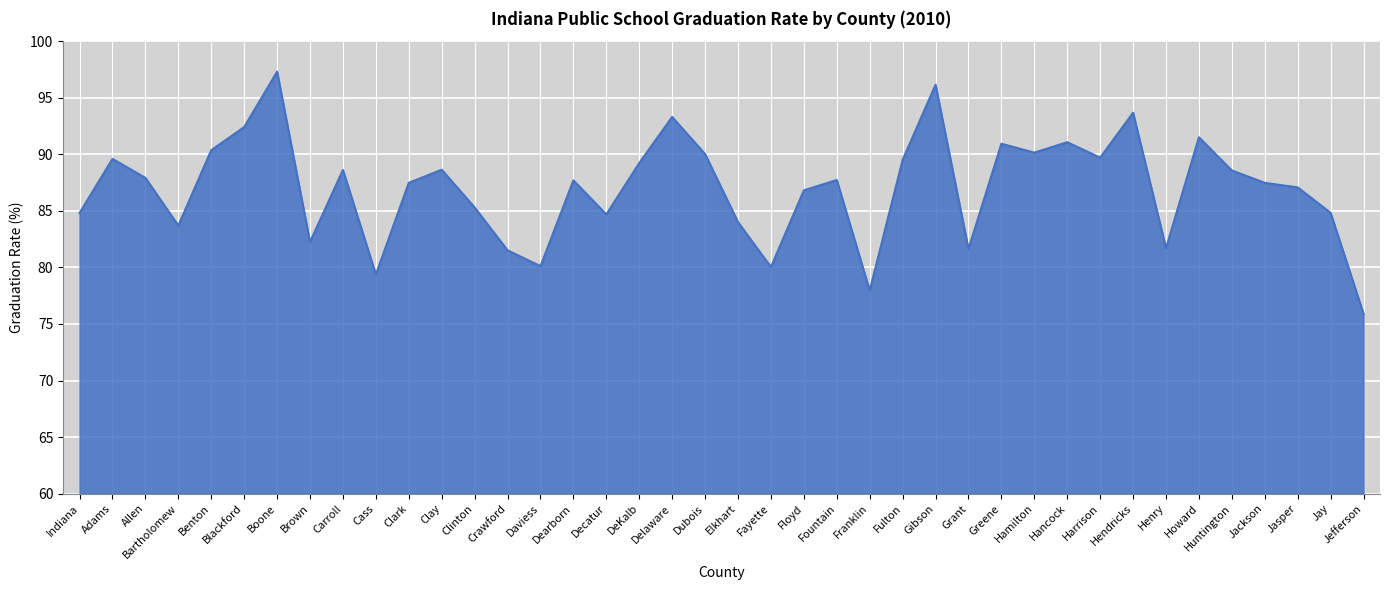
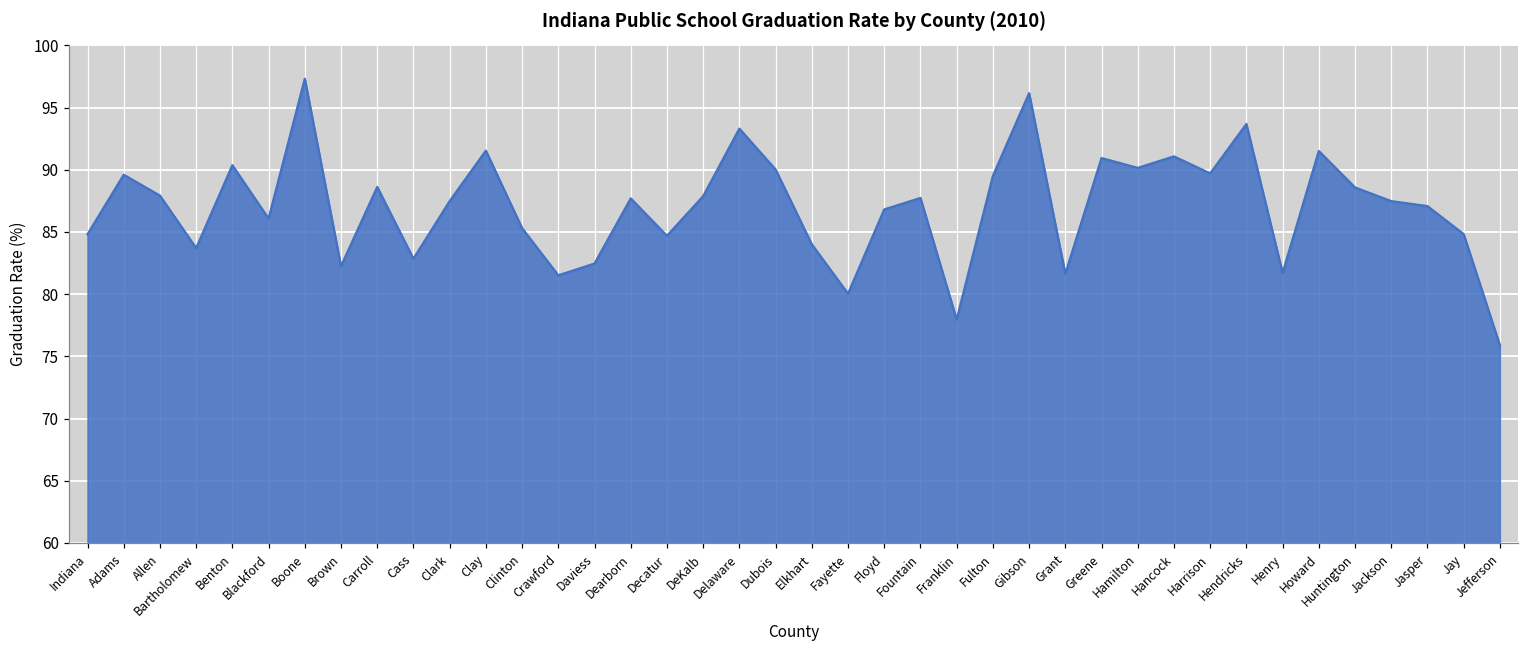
  {
    "Indiana": 84.8,
    "Adams": 89.6,
    "Allen": 87.9,
    "Bartholomew": 83.7,
    "Benton": 90.4,
-   "Blackford": 92.4,
+   "Blackford": 86.1,
    "Boone": 97.3,
    "Brown": 82.2,
    "Carroll": 88.6,
-   "Cass": 79.4,
+   "Cass": 82.8,
    "Clark": 87.5,
-   "Clay": 88.6,
+   "Clay": 91.5,
    "Clinton": 85.3,
    "Crawford": 81.5,
-   "Daviess": 80.1,
+   "Daviess": 82.5,
    "Dearborn": 87.7,
    "Decatur": 84.7,
-   "DeKalb": 89.2,
+   "DeKalb": 87.9,
    "Delaware": 93.3,
    "Dubois": 90.0,
    "Elkhart": 84.0,
    "Fayette": 80.0,
    "Floyd": 86.8,
    "Fountain": 87.7,
    "Franklin": 78.0,
    "Fulton": 89.5,
    "Gibson": 96.2,
    "Grant": 81.6,
    "Greene": 90.9,
    "Hamilton": 90.1,
    "Hancock": 91.1,
    "Harrison": 89.7,
    "Hendricks": 93.7,
    "Henry": 81.7,
    "Howard": 91.5,
    "Huntington": 88.6,
    "Jackson": 87.5,
    "Jasper": 87.1,
    "Jay": 84.8,
    "Jefferson": 75.9
  }
